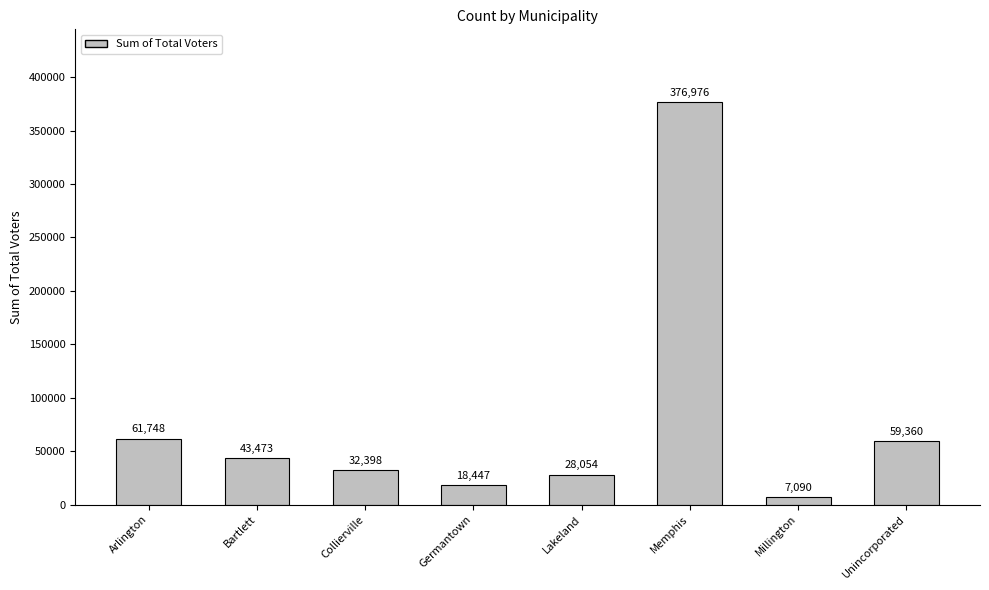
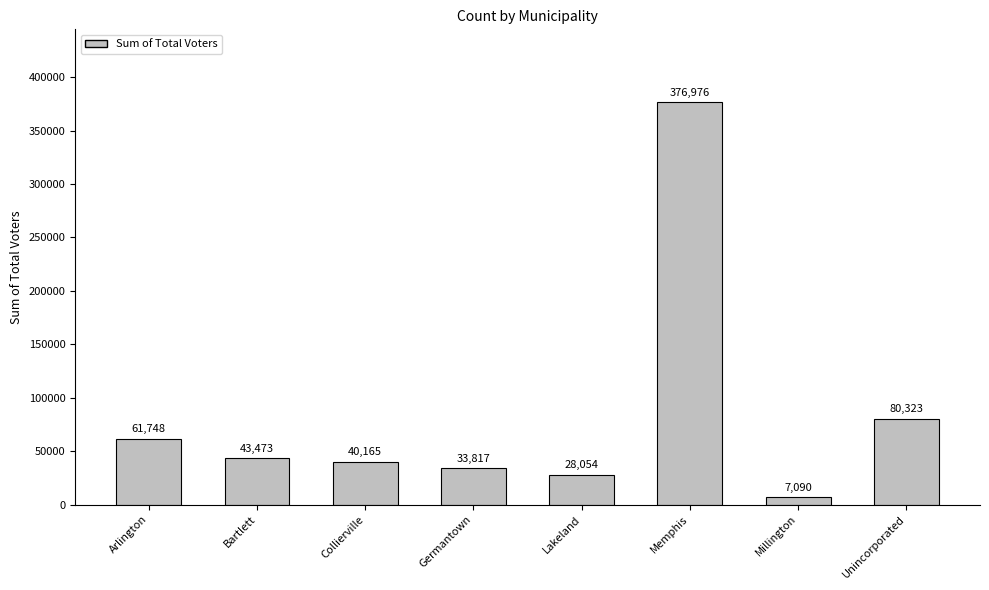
  {
    "Arlington": "61,748",
    "Bartlett": "43,473",
-   "Collierville": "32,398",
-   "Germantown": "18,447",
+   "Collierville": "40,165",
+   "Germantown": "33,817",
    "Lakeland": "28,054",
    "Memphis": "376,976",
    "Millington": "7,090",
-   "Unincorporated": "59,360"
+   "Unincorporated": "80,323"
  }
